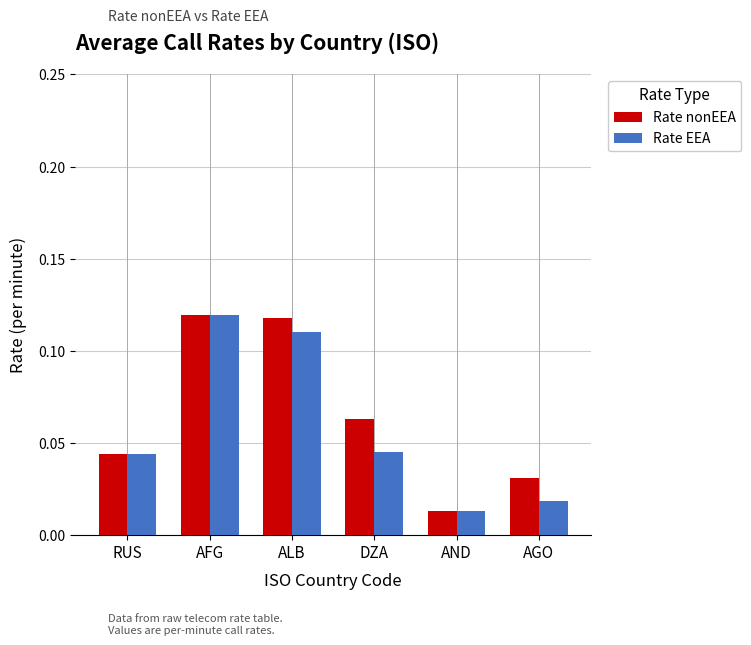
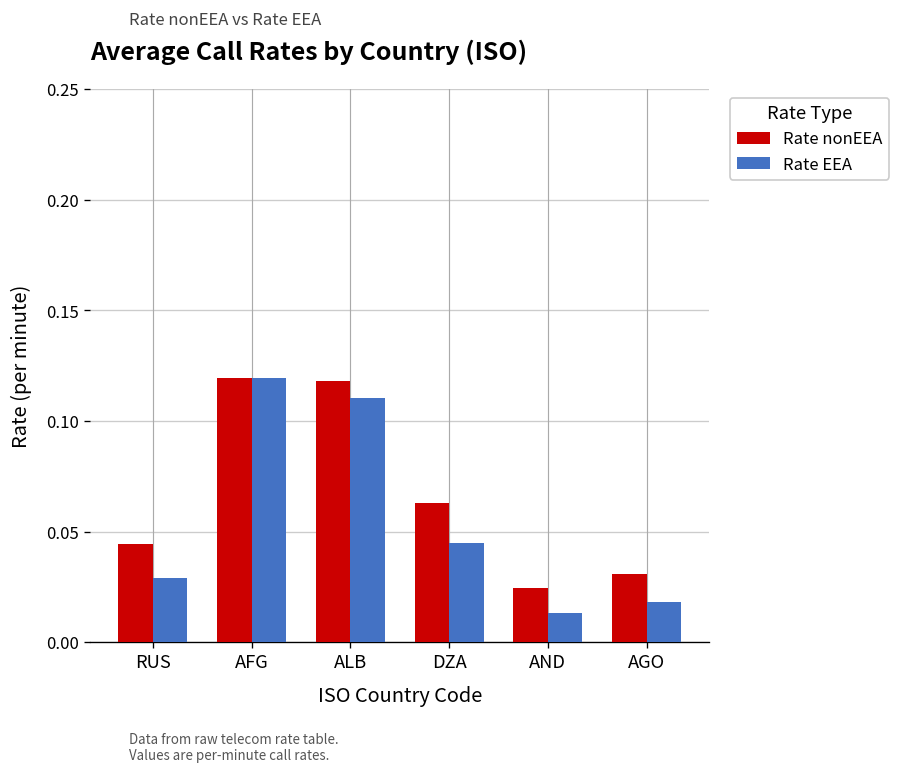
  {
    "Rate nonEEA": {
      "RUS": 0.044,
      "AFG": 0.119,
      "ALB": 0.118,
      "DZA": 0.063,
-     "AND": 0.013,
+     "AND": 0.024,
      "AGO": 0.031
    },
    "Rate EEA": {
-     "RUS": 0.044,
+     "RUS": 0.029,
      "AFG": 0.119,
      "ALB": 0.110,
      "DZA": 0.045,
      "AND": 0.013,
      "AGO": 0.018
    }
  }
